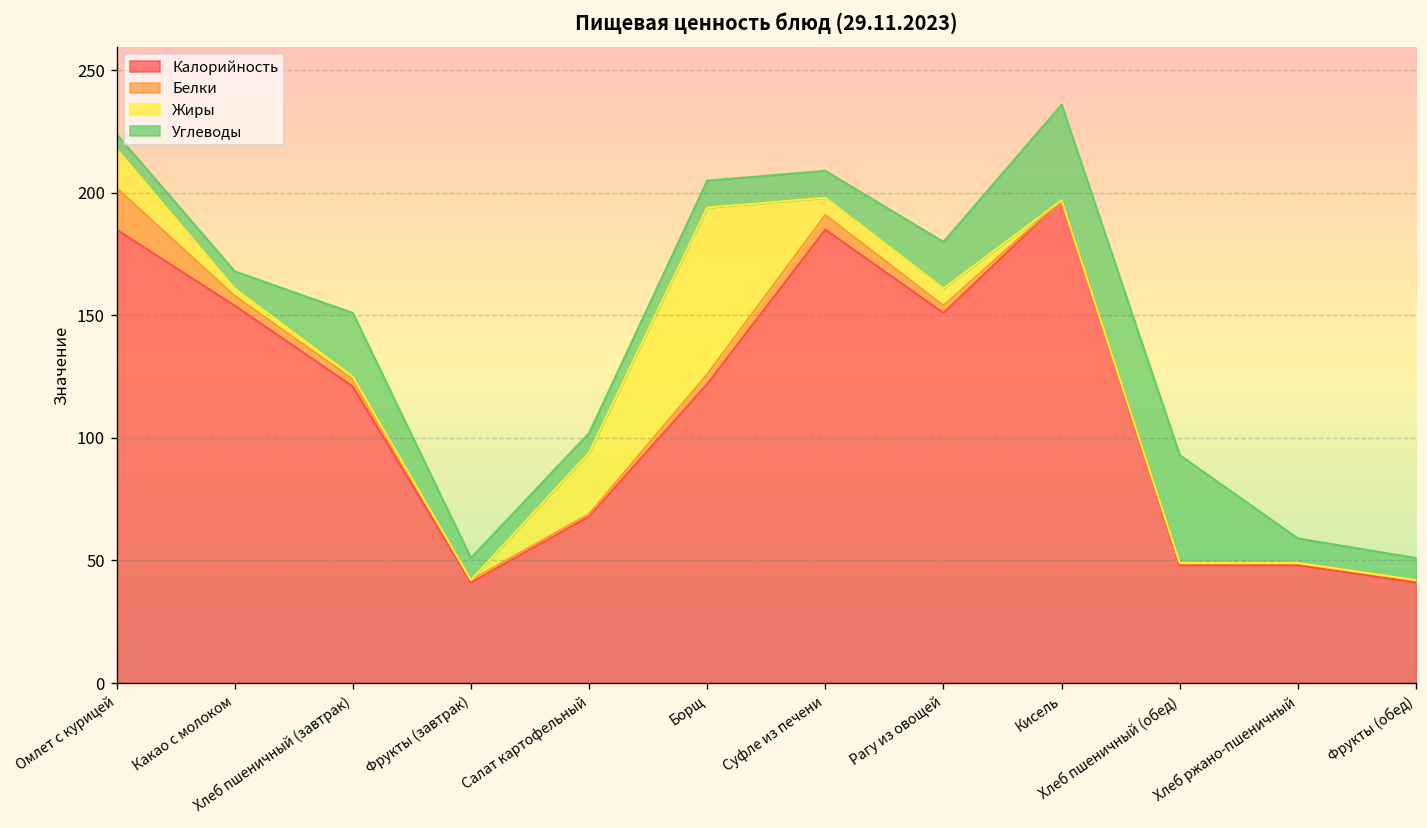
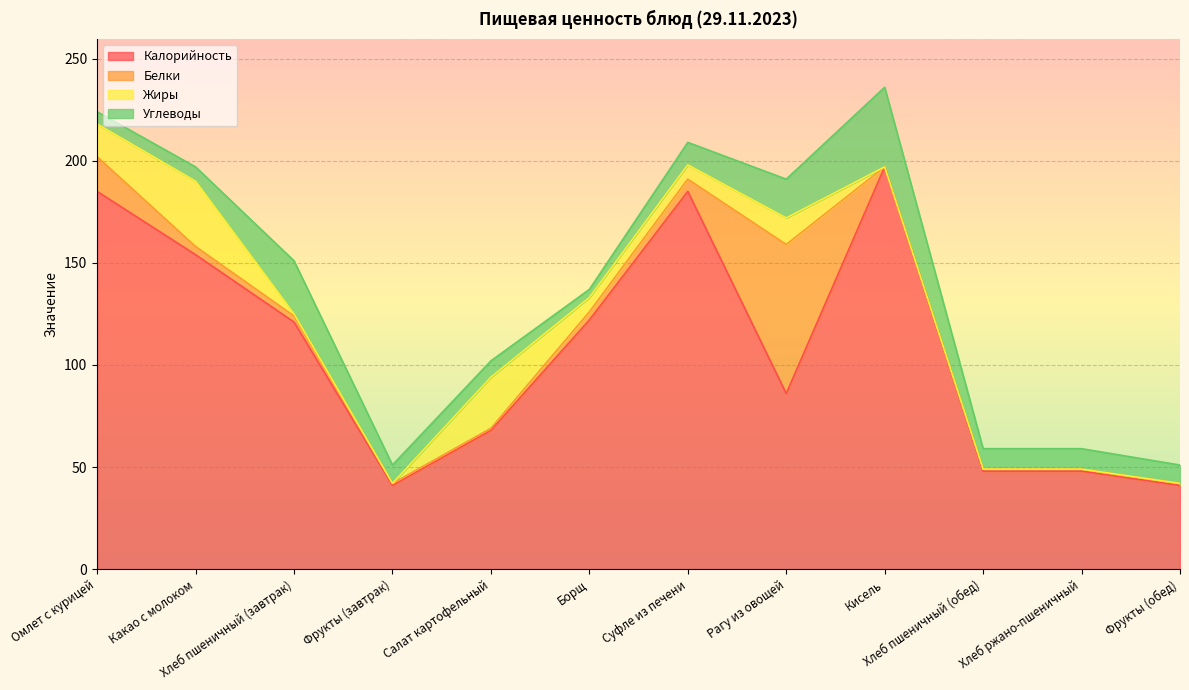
  {
    "Калорийность": {
      "Омлет с курицей": 185,
      "Какао с молоком": 154,
      "Хлеб пшеничный (завтрак)": 121,
      "Борщ": 122,
      "Суфле из печени": 185,
-     "Рагу из овощей": 151
+     "Рагу из овощей": 86
    },
    "Белки": {
      "Омлет с курицей": 17,
      "Какао с молоком": 4,
      "Борщ": 4,
      "Суфле из печени": 6,
-     "Рагу из овощей": 3
+     "Рагу из овощей": 73
    },
    "Жиры": {
      "Омлет с курицей": 16,
-     "Какао с молоком": 3,
+     "Какао с молоком": 32,
      "Салат картофельный": 25,
-     "Борщ": 68,
+     "Борщ": 7,
      "Суфле из печени": 7,
-     "Рагу из овощей": 7
+     "Рагу из овощей": 13
    },
    "Углеводы": {
      "Омлет с курицей": 6,
      "Какао с молоком": 7,
      "Хлеб пшеничный (завтрак)": 26,
      "Фрукты (завтрак)": 9,
      "Салат картофельный": 8,
-     "Борщ": 11,
+     "Борщ": 4,
      "Суфле из печени": 11,
      "Рагу из овощей": 19,
      "Кисель": 39,
-     "Хлеб пшеничный (обед)": 44,
+     "Хлеб пшеничный (обед)": 10,
      "Хлеб ржано-пшеничный": 10,
      "Фрукты (обед)": 9
    }
  }
